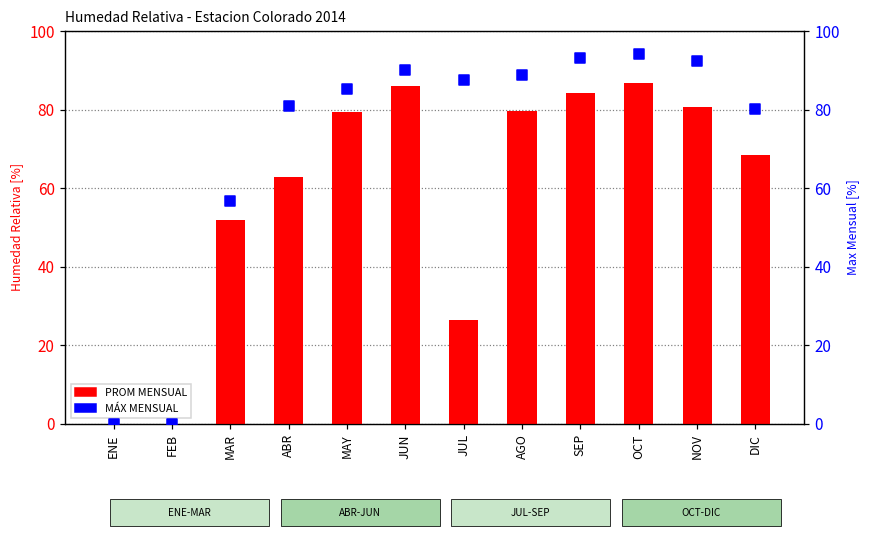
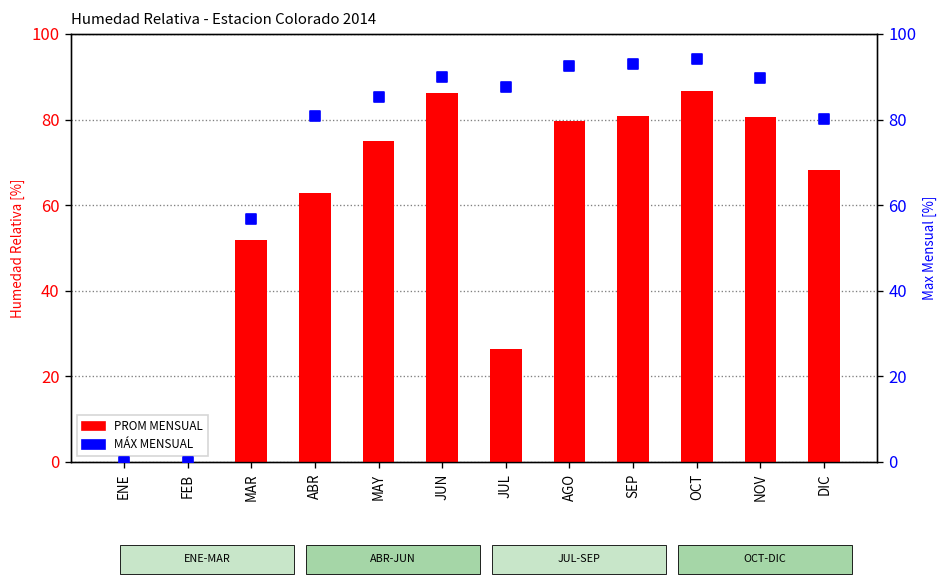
  {
    "PROM MENSUAL": {
      "ENE": 0,
      "FEB": 0,
      "MAR": 52,
      "ABR": 63,
-     "MAY": 79,
+     "MAY": 75,
      "JUN": 86,
      "JUL": 26,
      "AGO": 80,
-     "SEP": 84,
+     "SEP": 81,
      "OCT": 87,
      "NOV": 81,
      "DIC": 68
    },
    "MÁX MENSUAL": {
-     "AGO": 89,
-     "NOV": 92
+     "AGO": 93,
+     "NOV": 90
    }
  }
